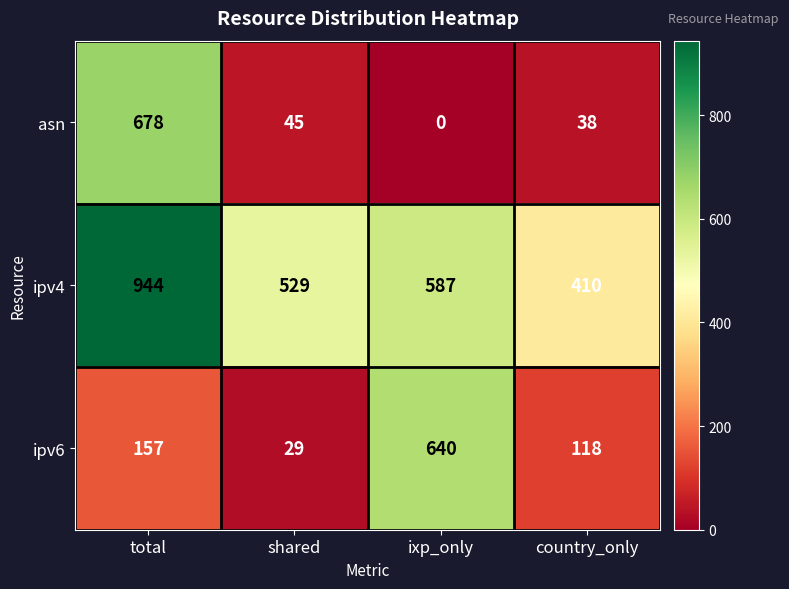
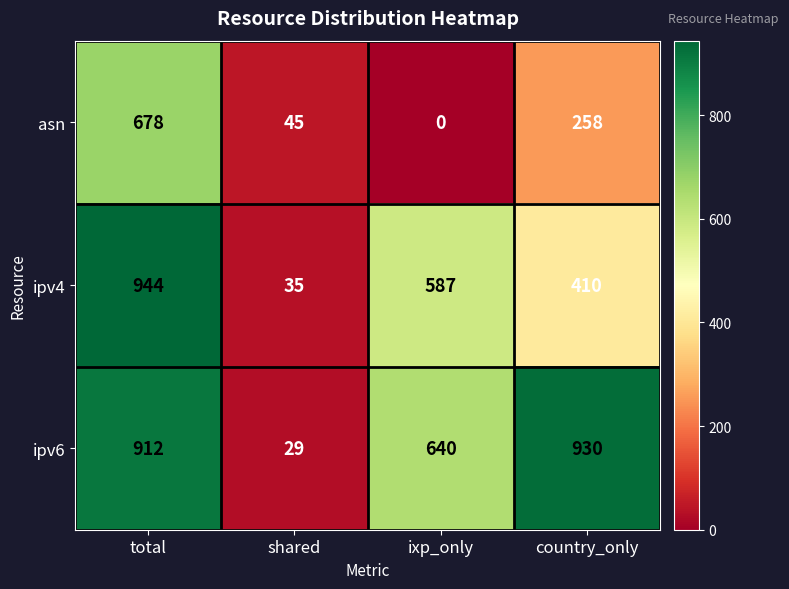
  {
    "asn": {
      "total": 678,
      "shared": 45,
      "ixp_only": 0,
-     "country_only": 38
+     "country_only": 258
    },
    "ipv4": {
      "total": 944,
-     "shared": 529,
+     "shared": 35,
      "ixp_only": 587,
      "country_only": 410
    },
    "ipv6": {
-     "total": 157,
+     "total": 912,
      "shared": 29,
      "ixp_only": 640,
-     "country_only": 118
+     "country_only": 930
    }
  }
